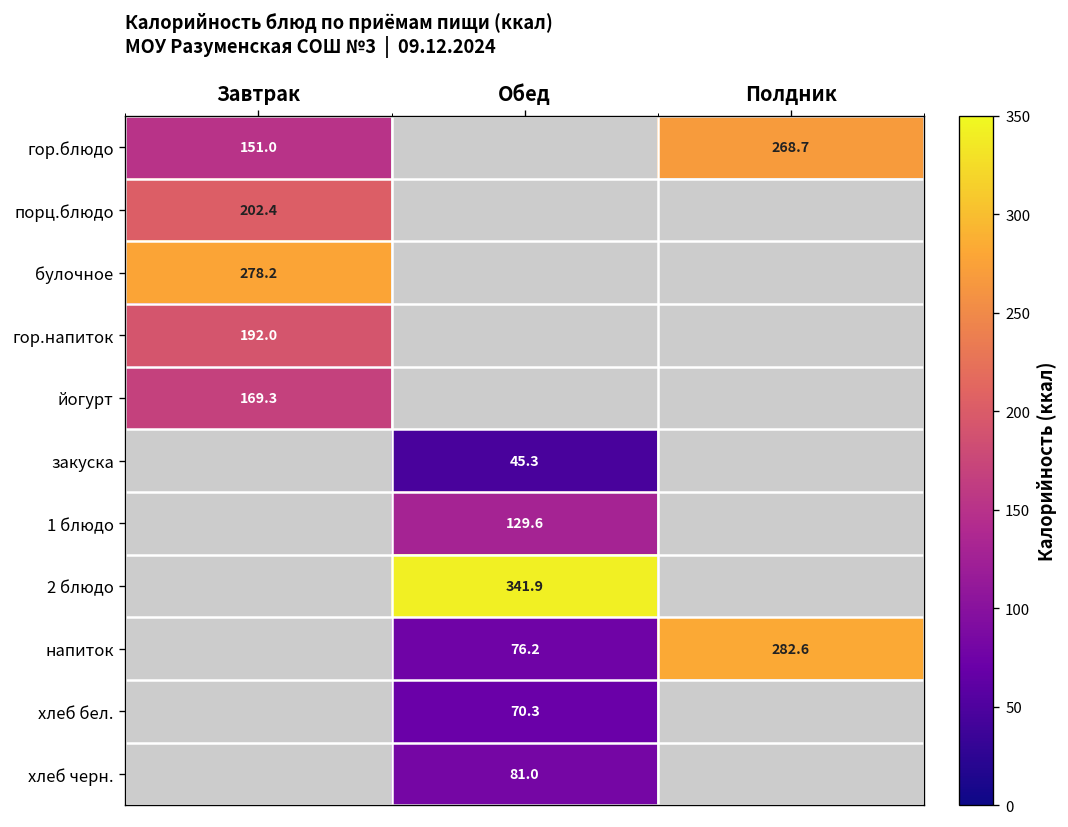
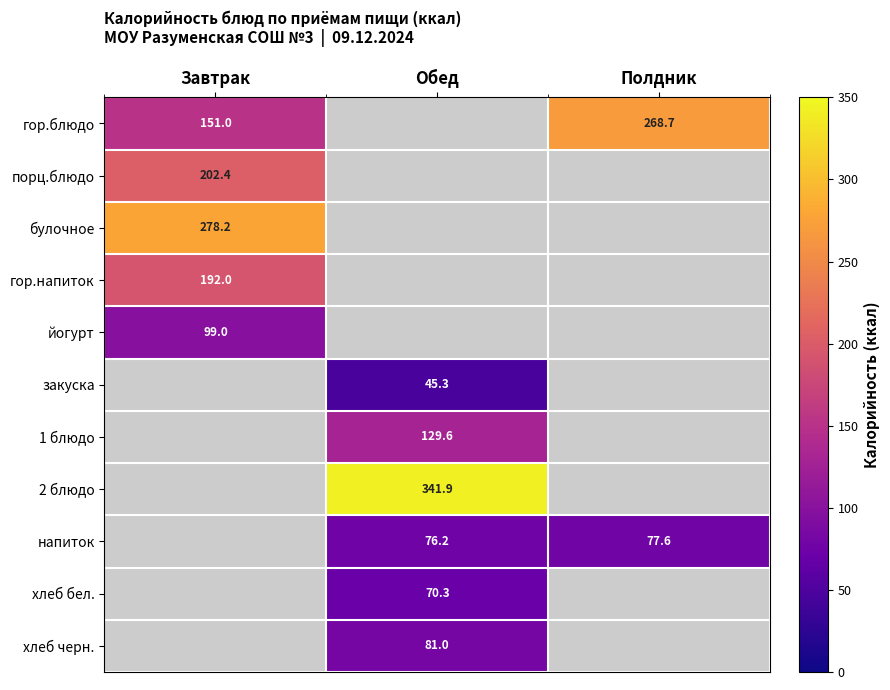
  {
    "гор.блюдо": {
      "Завтрак": 151.0,
      "Полдник": 268.7
    },
    "порц.блюдо": {
      "Завтрак": 202.4
    },
    "булочное": {
      "Завтрак": 278.2
    },
    "гор.напиток": {
      "Завтрак": 192.0
    },
    "йогурт": {
-     "Завтрак": 169.3
+     "Завтрак": 99.0
    },
    "закуска": {
      "Обед": 45.3
    },
    "1 блюдо": {
      "Обед": 129.6
    },
    "2 блюдо": {
      "Обед": 341.9
    },
    "напиток": {
      "Обед": 76.2,
-     "Полдник": 282.6
+     "Полдник": 77.6
    },
    "хлеб бел.": {
      "Обед": 70.3
    },
    "хлеб черн.": {
      "Обед": 81.0
    }
  }
